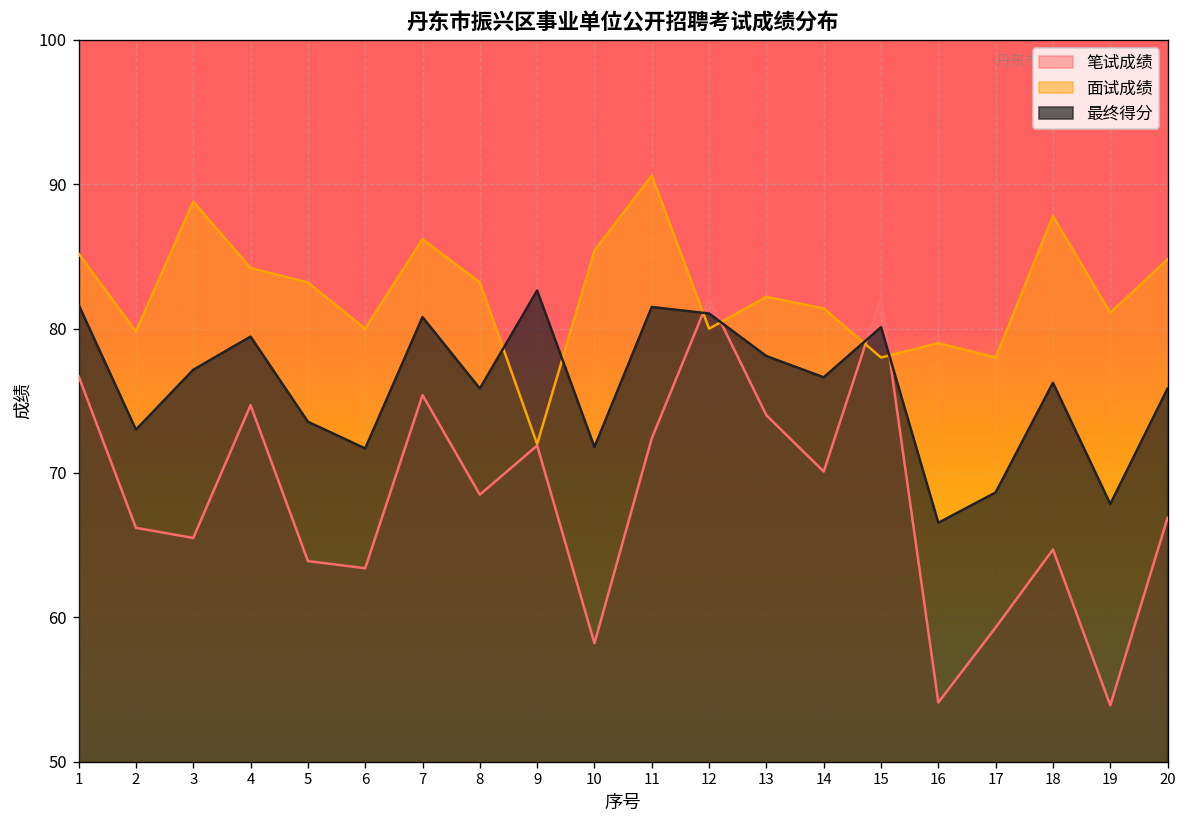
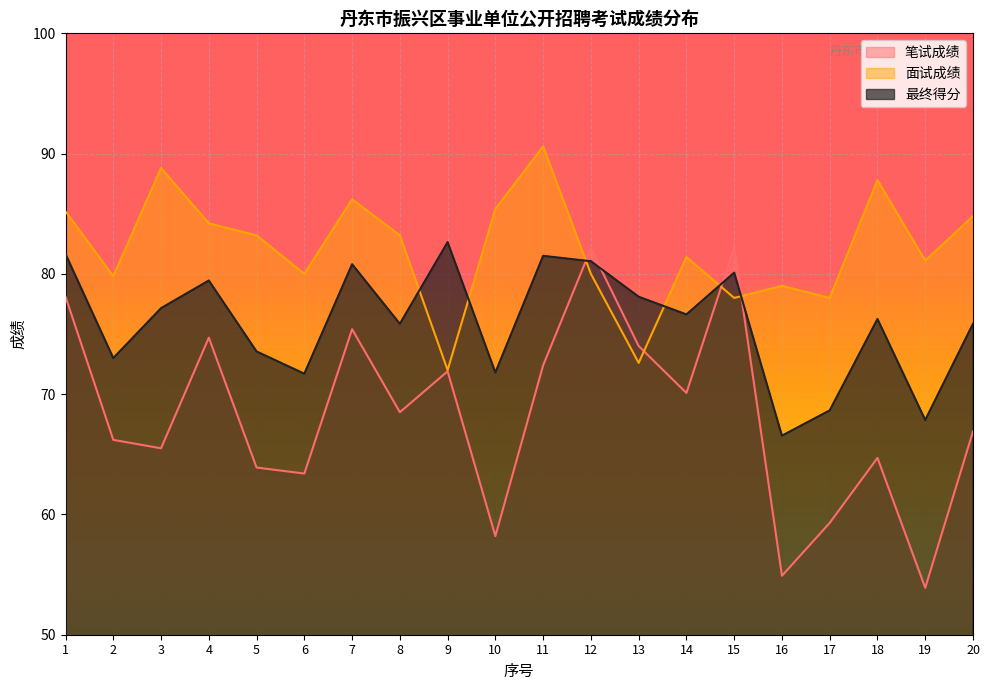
  {
    "笔试成绩": {
-     "1": 76.7,
+     "1": 78.1,
      "2": 66.2,
      "3": 65.5,
      "4": 74.7,
      "5": 63.9,
      "6": 63.4,
      "7": 75.4,
      "8": 68.5,
      "10": 58.2,
      "11": 72.4,
      "12": 82.1,
      "13": 74.0,
      "14": 70.1,
      "15": 82.2,
-     "16": 54.1,
+     "16": 54.9,
      "17": 59.3,
      "18": 64.7,
      "19": 53.9,
      "20": 66.9
    },
    "面试成绩": {
      "1": 85.2,
      "2": 79.8,
      "3": 88.8,
      "4": 84.2,
      "5": 83.2,
      "6": 80.0,
      "7": 86.2,
      "8": 83.2,
      "10": 85.4,
      "11": 90.6,
      "12": 80.0,
-     "13": 82.2,
+     "13": 72.6,
      "14": 81.4,
      "15": 78.0,
      "16": 79.0,
      "17": 78.0,
      "18": 87.8,
      "19": 81.1,
      "20": 84.8
    },
    "最终得分": {
      "1": 81.7,
      "2": 73.0,
      "3": 77.2,
      "4": 79.5,
      "5": 73.6,
      "6": 71.7,
      "7": 80.8,
      "8": 75.9,
      "9": 82.6,
      "10": 71.8,
      "11": 81.5,
      "12": 81.1,
      "13": 78.1,
      "14": 76.6,
      "15": 80.1,
      "16": 66.6,
      "17": 68.7,
      "18": 76.3,
      "19": 67.9,
      "20": 75.9
    }
  }
